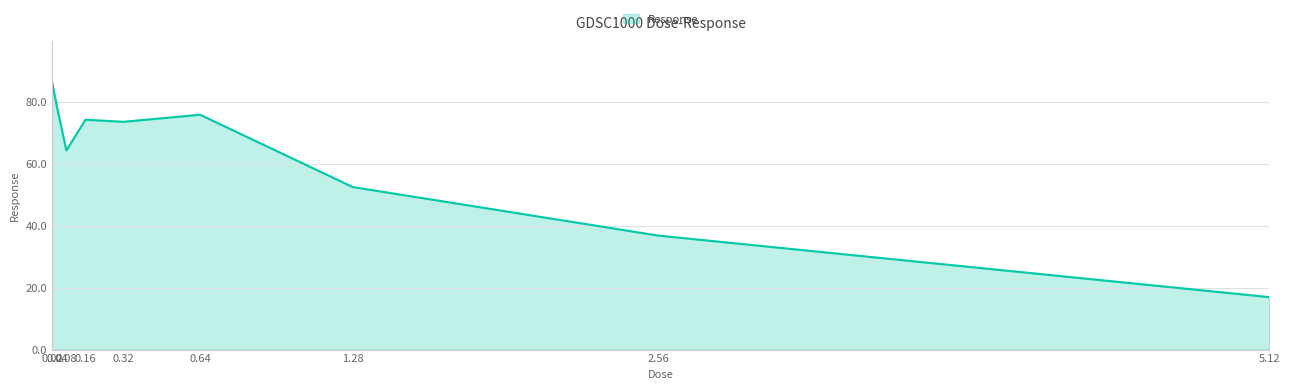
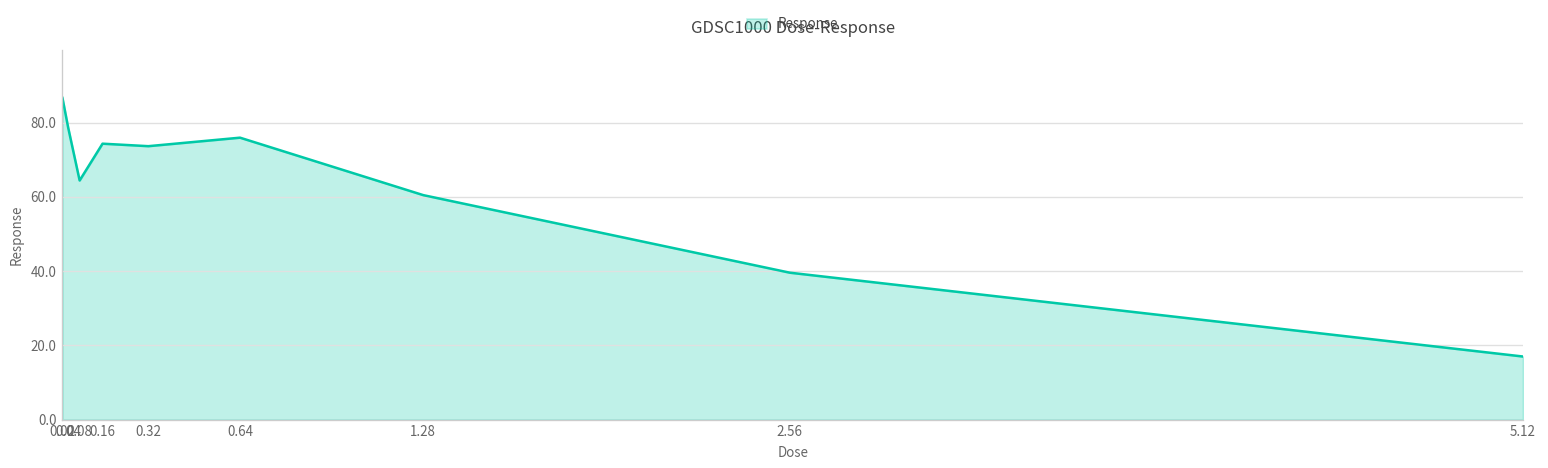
  {
    "0.16": 74,
    "0.32": 74,
    "0.64": 76,
-   "1.28": 53,
-   "2.56": 37,
+   "1.28": 60,
+   "2.56": 40,
    "5.12": 17
  }
